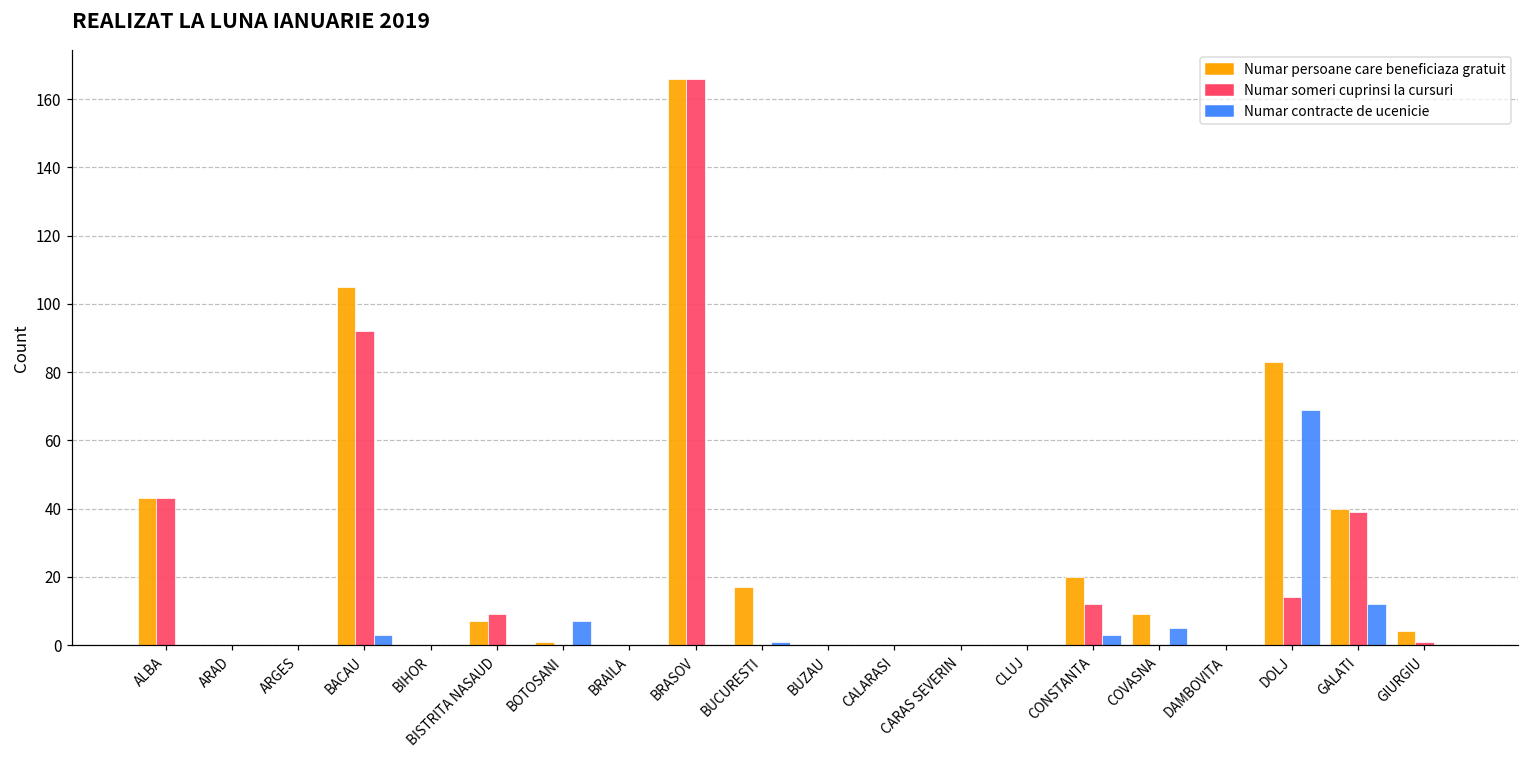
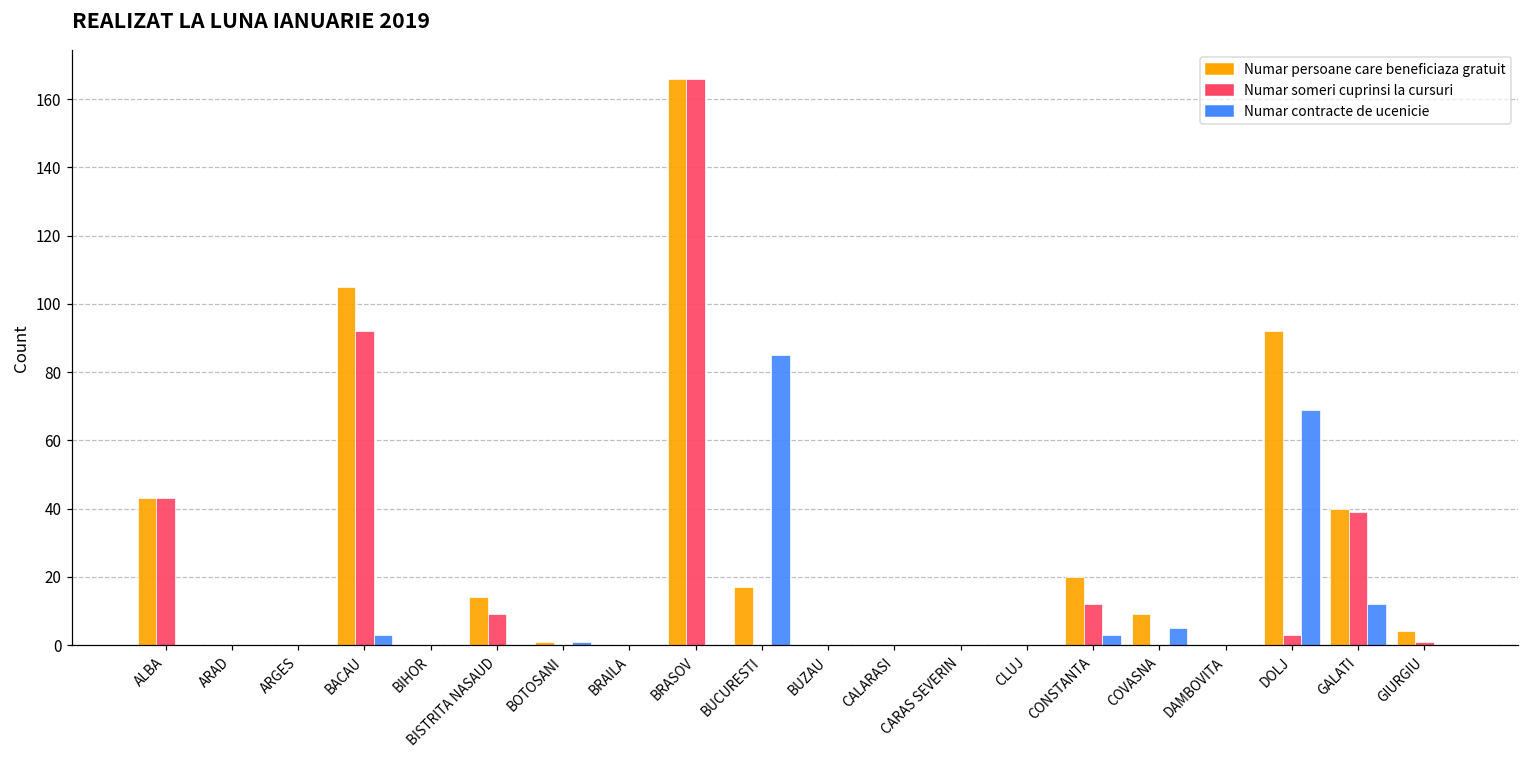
  {
    "Numar persoane care beneficiaza gratuit": {
      "ALBA": 43,
      "ARAD": 0,
      "ARGES": 0,
      "BACAU": 105,
      "BIHOR": 0,
-     "BISTRITA NASAUD": 7,
+     "BISTRITA NASAUD": 14,
      "BOTOSANI": 1,
      "BRAILA": 0,
      "BRASOV": 166,
      "BUCURESTI": 17,
      "BUZAU": 0,
      "CALARASI": 0,
      "CARAS SEVERIN": 0,
      "CLUJ": 0,
      "CONSTANTA": 20,
      "COVASNA": 9,
      "DAMBOVITA": 0,
-     "DOLJ": 83,
+     "DOLJ": 92,
      "GALATI": 40,
      "GIURGIU": 4
    },
    "Numar someri cuprinsi la cursuri": {
      "ALBA": 43,
      "ARAD": 0,
      "ARGES": 0,
      "BACAU": 92,
      "BIHOR": 0,
      "BISTRITA NASAUD": 9,
      "BOTOSANI": 0,
      "BRAILA": 0,
      "BRASOV": 166,
      "BUCURESTI": 0,
      "BUZAU": 0,
      "CALARASI": 0,
      "CARAS SEVERIN": 0,
      "CLUJ": 0,
      "CONSTANTA": 12,
      "COVASNA": 0,
      "DAMBOVITA": 0,
-     "DOLJ": 14,
+     "DOLJ": 3,
      "GALATI": 39,
      "GIURGIU": 1
    },
    "Numar contracte de ucenicie": {
      "ALBA": 0,
      "ARAD": 0,
      "ARGES": 0,
      "BACAU": 3,
      "BIHOR": 0,
      "BISTRITA NASAUD": 0,
-     "BOTOSANI": 7,
+     "BOTOSANI": 1,
      "BRAILA": 0,
      "BRASOV": 0,
-     "BUCURESTI": 1,
+     "BUCURESTI": 85,
      "BUZAU": 0,
      "CALARASI": 0,
      "CARAS SEVERIN": 0,
      "CLUJ": 0,
      "CONSTANTA": 3,
      "COVASNA": 5,
      "DAMBOVITA": 0,
      "DOLJ": 69,
      "GALATI": 12,
      "GIURGIU": 0
    }
  }
